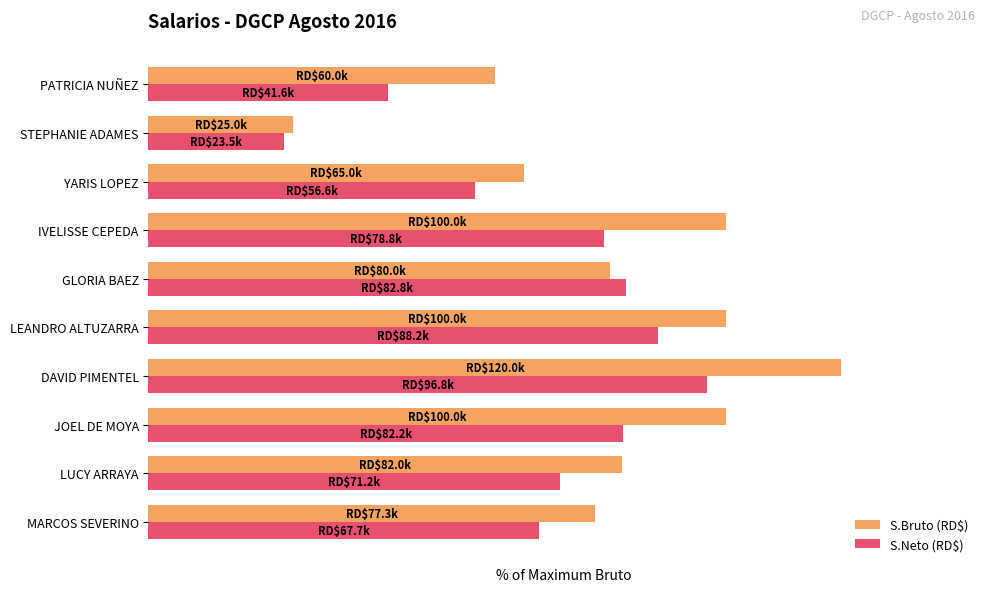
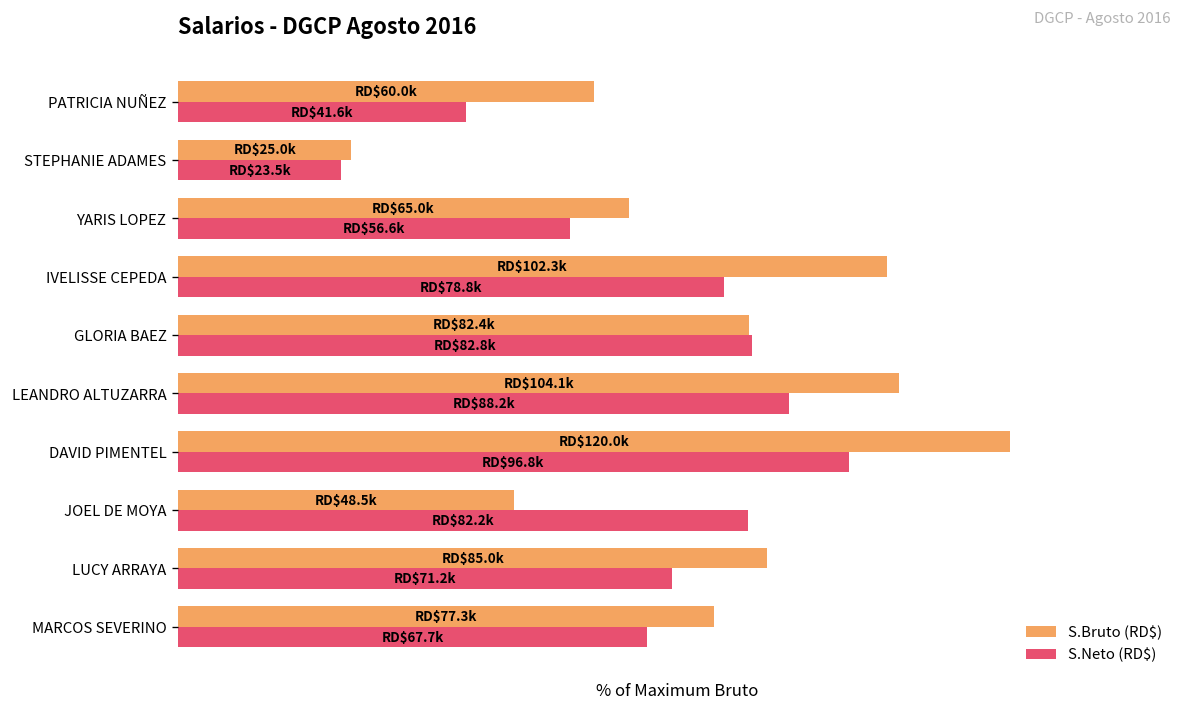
  {
    "S.Bruto (RD$)": {
-     "IVELISSE CEPEDA": "$100.0k",
-     "GLORIA BAEZ": "$80.0k",
-     "LEANDRO ALTUZARRA": "$100.0k",
-     "JOEL DE MOYA": "$100.0k",
-     "LUCY ARRAYA": "$82.0k"
+     "IVELISSE CEPEDA": "$102.3k",
+     "GLORIA BAEZ": "$82.4k",
+     "LEANDRO ALTUZARRA": "$104.1k",
+     "JOEL DE MOYA": "$48.5k",
+     "LUCY ARRAYA": "$85.0k"
    }
  }
